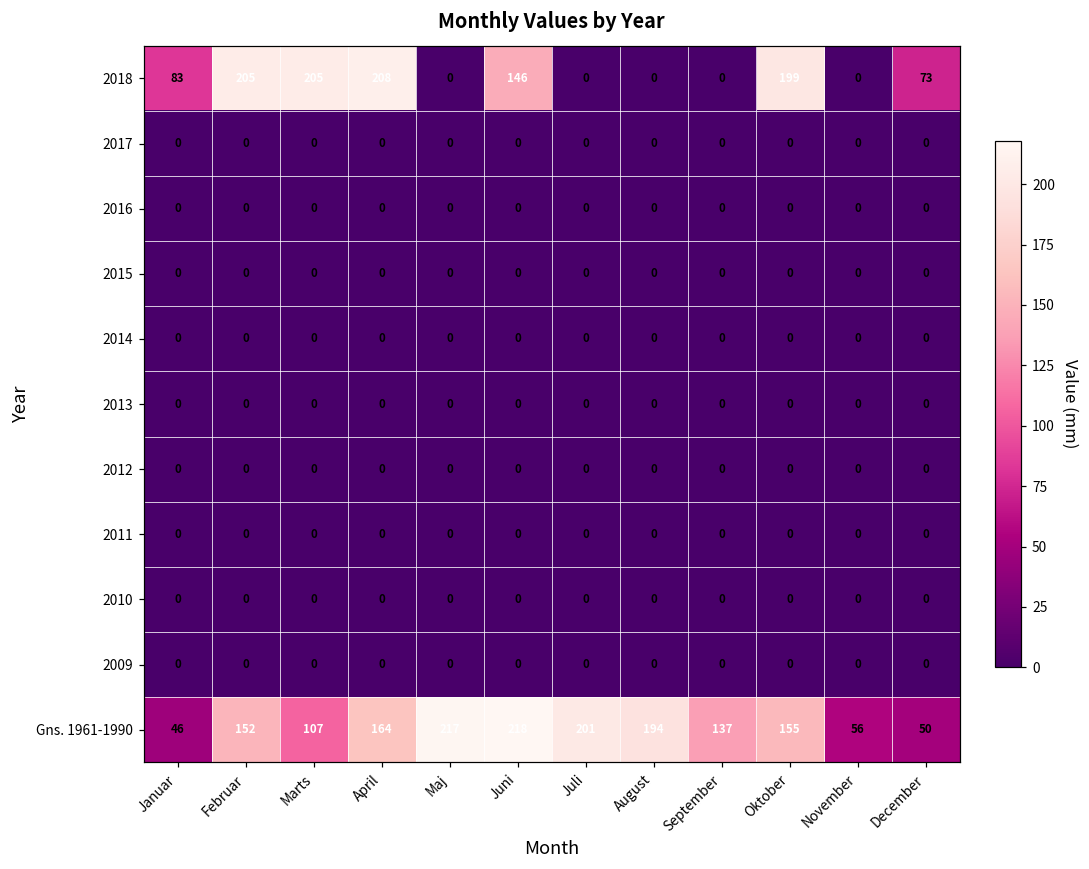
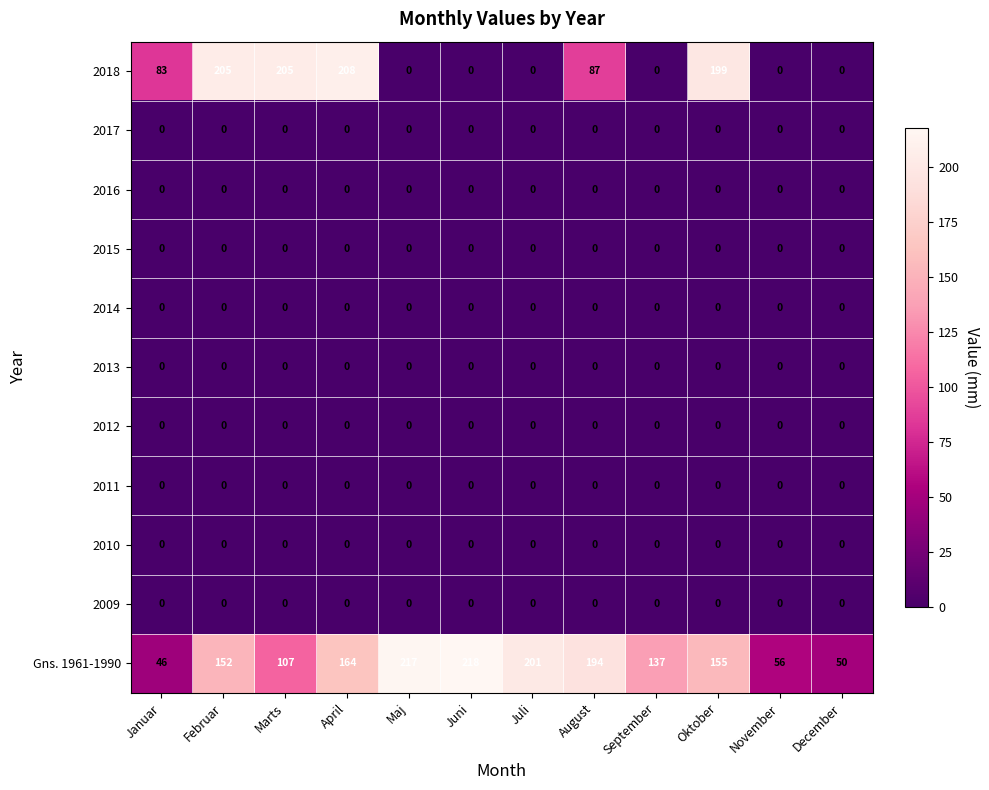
  {
    "2018": {
      "Januar": 83,
      "Maj": 0,
-     "Juni": 146,
+     "Juni": 0,
      "Juli": 0,
-     "August": 0,
+     "August": 87,
      "September": 0,
      "November": 0,
-     "December": 73
+     "December": 0
    },
    "2017": {
      "Januar": 0,
      "Februar": 0,
      "Marts": 0,
      "April": 0,
      "Maj": 0,
      "Juni": 0,
      "Juli": 0,
      "August": 0,
      "September": 0,
      "Oktober": 0,
      "November": 0,
      "December": 0
    },
    "2016": {
      "Januar": 0,
      "Februar": 0,
      "Marts": 0,
      "April": 0,
      "Maj": 0,
      "Juni": 0,
      "Juli": 0,
      "August": 0,
      "September": 0,
      "Oktober": 0,
      "November": 0,
      "December": 0
    },
    "2015": {
      "Januar": 0,
      "Februar": 0,
      "Marts": 0,
      "April": 0,
      "Maj": 0,
      "Juni": 0,
      "Juli": 0,
      "August": 0,
      "September": 0,
      "Oktober": 0,
      "November": 0,
      "December": 0
    },
    "2014": {
      "Januar": 0,
      "Februar": 0,
      "Marts": 0,
      "April": 0,
      "Maj": 0,
      "Juni": 0,
      "Juli": 0,
      "August": 0,
      "September": 0,
      "Oktober": 0,
      "November": 0,
      "December": 0
    },
    "2013": {
      "Januar": 0,
      "Februar": 0,
      "Marts": 0,
      "April": 0,
      "Maj": 0,
      "Juni": 0,
      "Juli": 0,
      "August": 0,
      "September": 0,
      "Oktober": 0,
      "November": 0,
      "December": 0
    },
    "2012": {
      "Januar": 0,
      "Februar": 0,
      "Marts": 0,
      "April": 0,
      "Maj": 0,
      "Juni": 0,
      "Juli": 0,
      "August": 0,
      "September": 0,
      "Oktober": 0,
      "November": 0,
      "December": 0
    },
    "2011": {
      "Januar": 0,
      "Februar": 0,
      "Marts": 0,
      "April": 0,
      "Maj": 0,
      "Juni": 0,
      "Juli": 0,
      "August": 0,
      "September": 0,
      "Oktober": 0,
      "November": 0,
      "December": 0
    },
    "2010": {
      "Januar": 0,
      "Februar": 0,
      "Marts": 0,
      "April": 0,
      "Maj": 0,
      "Juni": 0,
      "Juli": 0,
      "August": 0,
      "September": 0,
      "Oktober": 0,
      "November": 0,
      "December": 0
    },
    "2009": {
      "Januar": 0,
      "Februar": 0,
      "Marts": 0,
      "April": 0,
      "Maj": 0,
      "Juni": 0,
      "Juli": 0,
      "August": 0,
      "September": 0,
      "Oktober": 0,
      "November": 0,
      "December": 0
    },
    "Gns. 1961-1990": {
      "Januar": 46,
      "Februar": 152,
      "Marts": 107,
      "April": 164,
      "September": 137,
      "Oktober": 155,
      "November": 56,
      "December": 50
    }
  }
